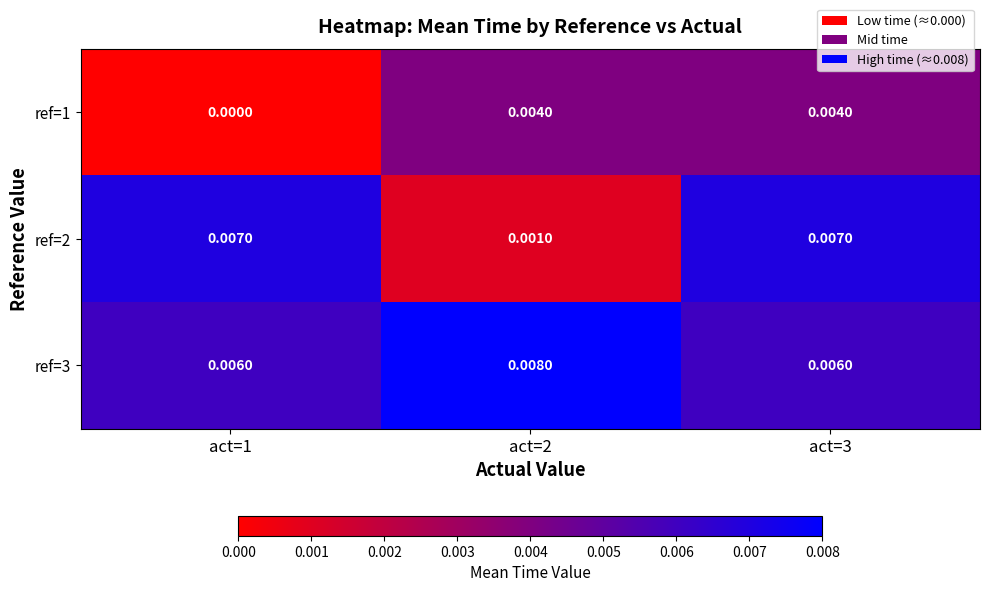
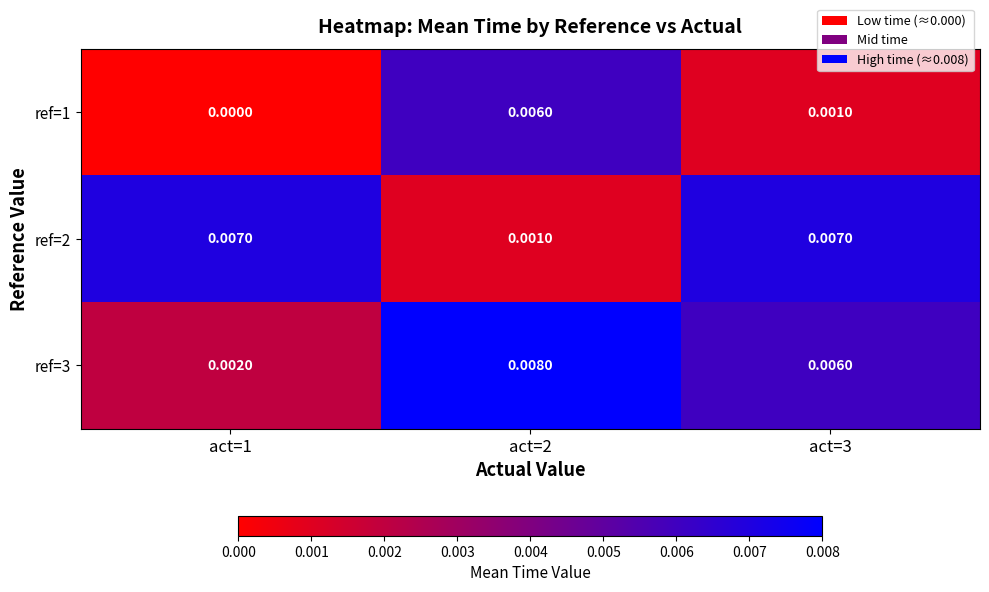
  {
    "ref=1": {
      "act=1": 0.0000,
-     "act=2": 0.0040,
-     "act=3": 0.0040
+     "act=2": 0.0060,
+     "act=3": 0.0010
    },
    "ref=2": {
      "act=1": 0.0070,
      "act=2": 0.0010,
      "act=3": 0.0070
    },
    "ref=3": {
-     "act=1": 0.0060,
+     "act=1": 0.0020,
      "act=2": 0.0080,
      "act=3": 0.0060
    }
  }
